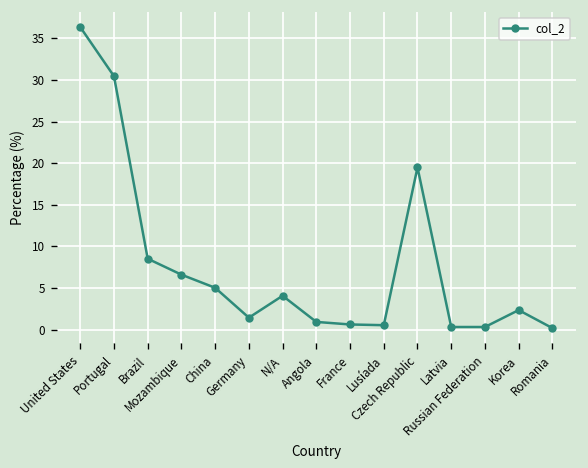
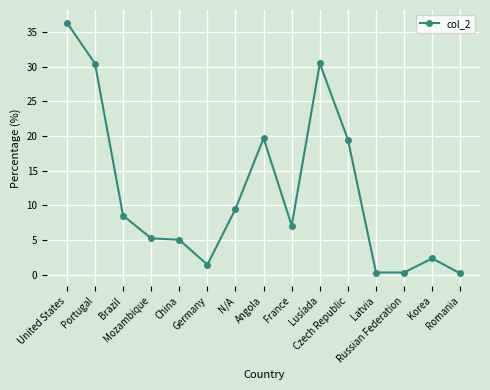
  {
    "United States": 36,
    "Portugal": 30,
    "Brazil": 9,
-   "Mozambique": 7,
+   "Mozambique": 5,
    "China": 5,
    "Germany": 1,
-   "N/A": 4,
-   "Angola": 1,
-   "France": 1,
-   "Lusíada": 1,
+   "N/A": 9,
+   "Angola": 20,
+   "France": 7,
+   "Lusíada": 30,
    "Czech Republic": 19,
    "Latvia": 0,
    "Russian Federation": 0,
    "Korea": 2,
    "Romania": 0
  }
